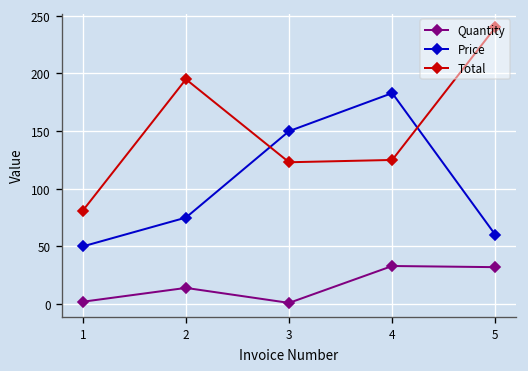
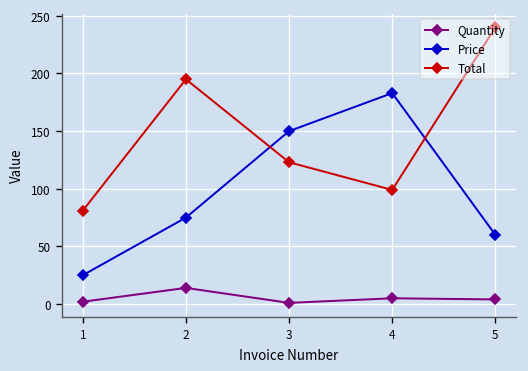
  {
    "Quantity": {
      "1": 0,
      "2": 10,
      "3": 0,
-     "4": 30,
-     "5": 30
+     "4": 10,
+     "5": 0
    },
    "Price": {
-     "1": 50,
+     "1": 30,
      "2": 80,
      "3": 150,
      "4": 180,
      "5": 60
    },
    "Total": {
      "1": 80,
      "2": 200,
      "3": 120,
-     "4": 130
+     "4": 100
    }
  }
